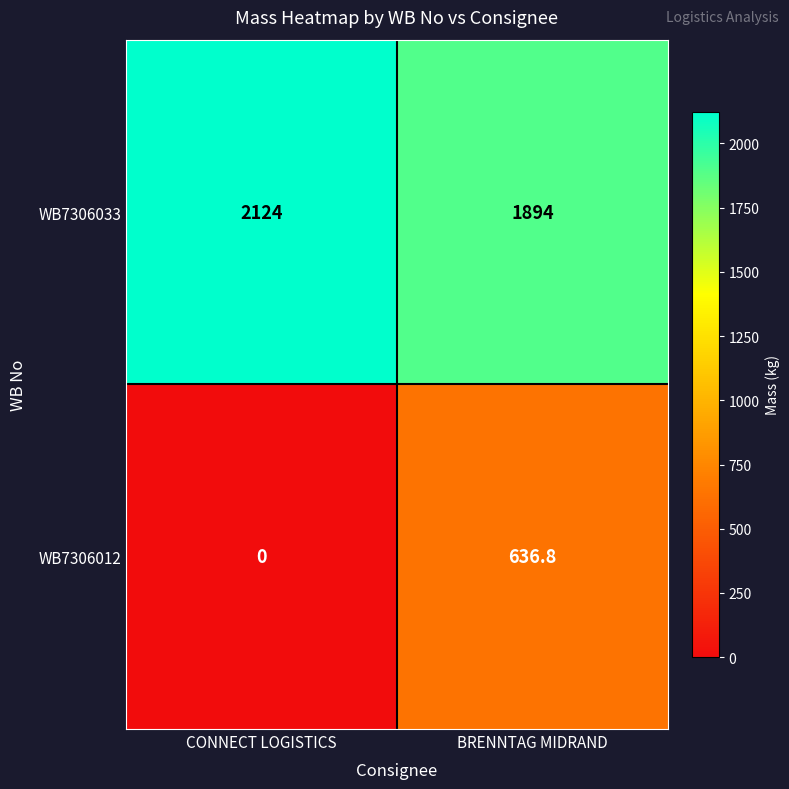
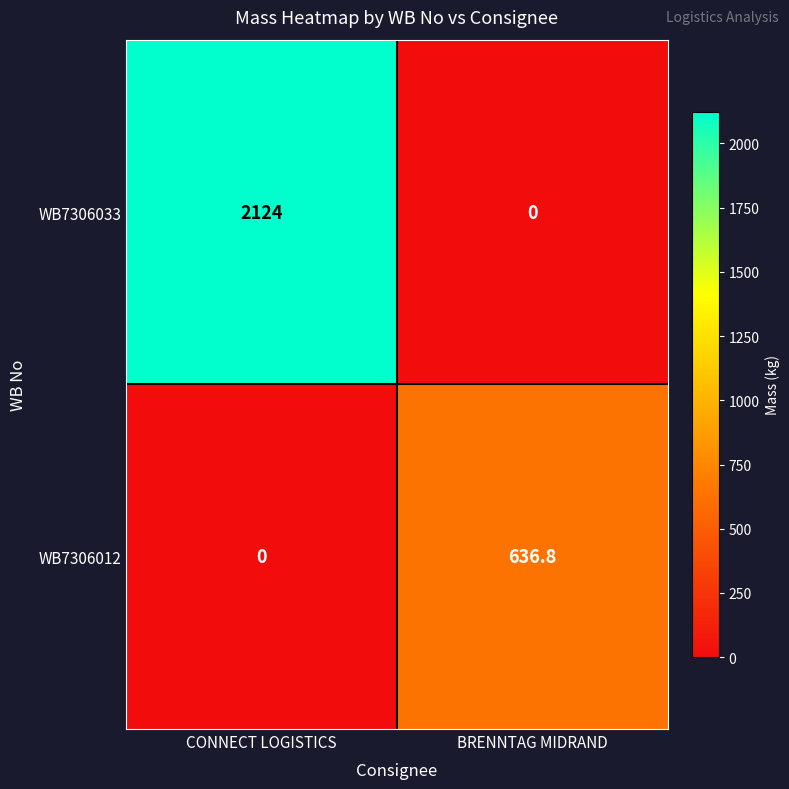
  {
    "WB7306033": {
      "CONNECT LOGISTICS": 2124,
-     "BRENNTAG MIDRAND": 1894
+     "BRENNTAG MIDRAND": 0
    },
    "WB7306012": {
      "CONNECT LOGISTICS": 0,
      "BRENNTAG MIDRAND": 636.8
    }
  }
